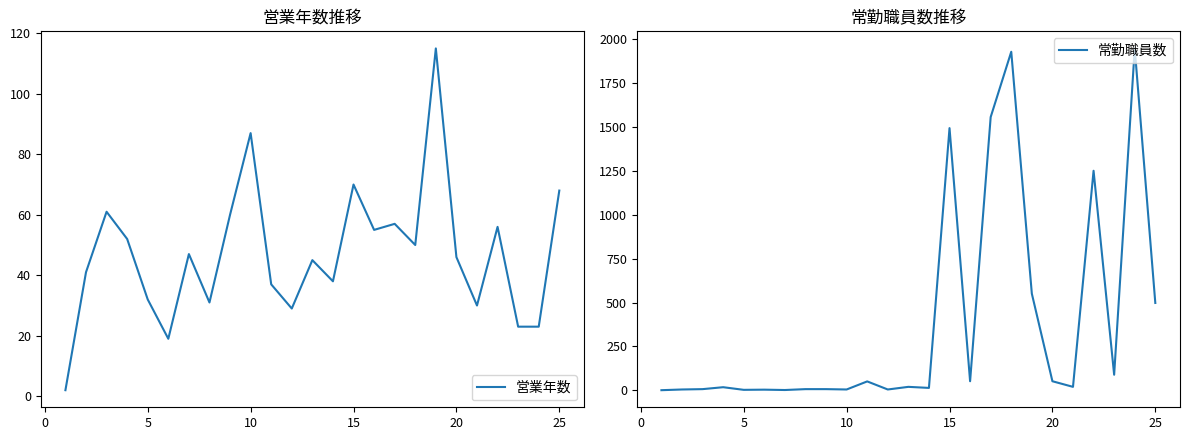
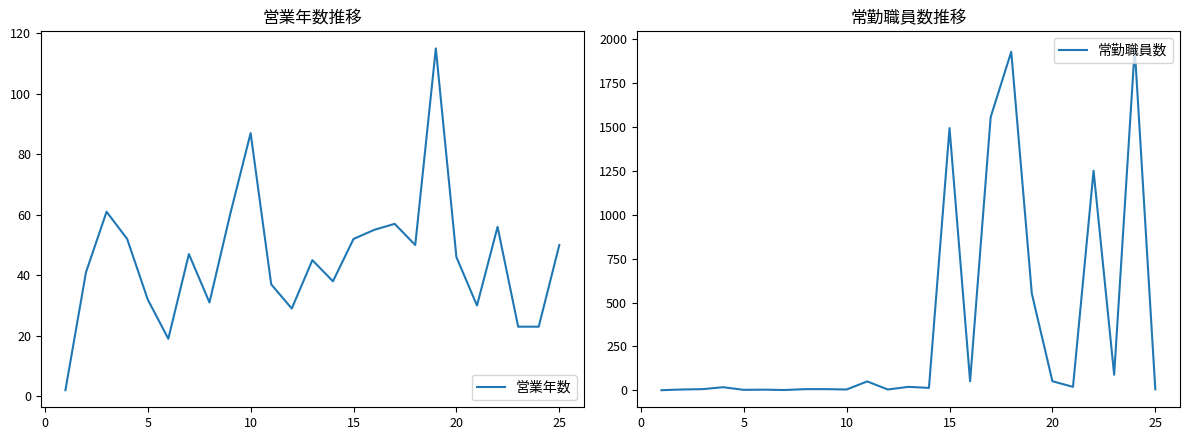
  {
    "営業年数推移": {
      "5": 32,
      "10": 87,
-     "15": 70,
+     "15": 52,
      "20": 46,
-     "25": 68
+     "25": 50
    },
    "常勤職員数推移": {
      "5": 0,
      "10": 10,
      "15": 1490,
      "20": 50,
-     "25": 500
+     "25": 10
    }
  }
